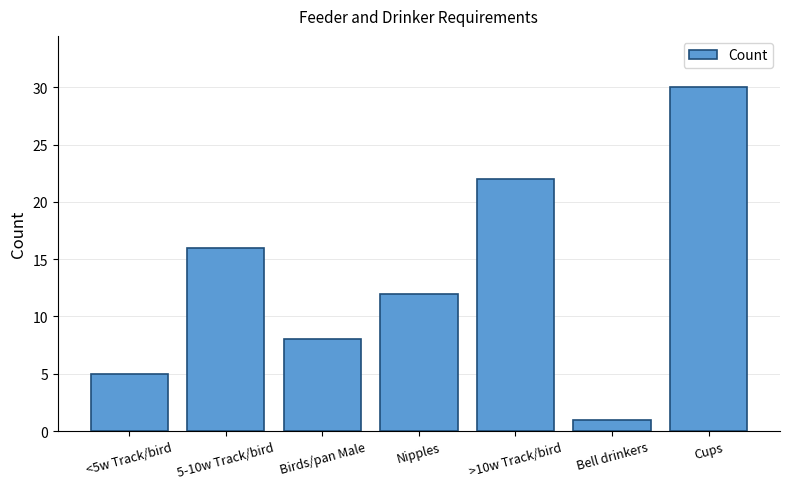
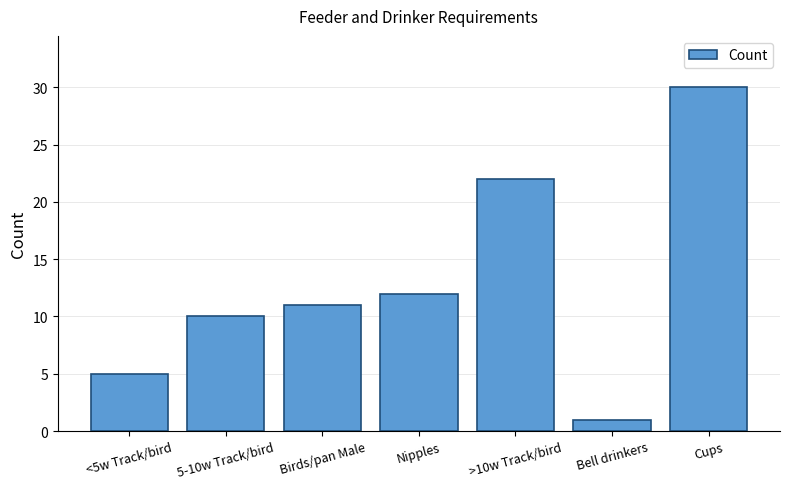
  {
    "<5w Track/bird": 5,
-   "5-10w Track/bird": 16,
-   "Birds/pan Male": 8,
+   "5-10w Track/bird": 10,
+   "Birds/pan Male": 11,
    "Nipples": 12,
    ">10w Track/bird": 22,
    "Bell drinkers": 1,
    "Cups": 30
  }
